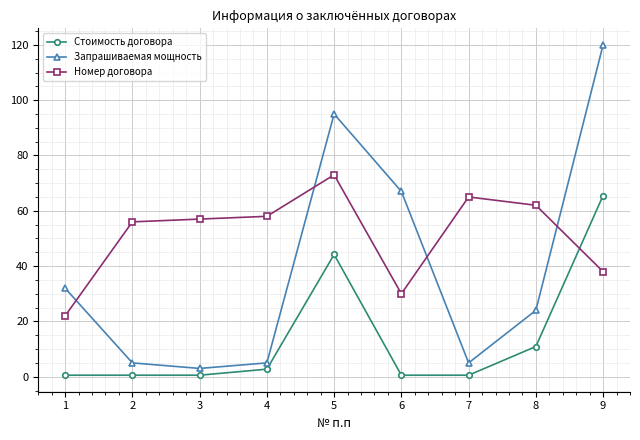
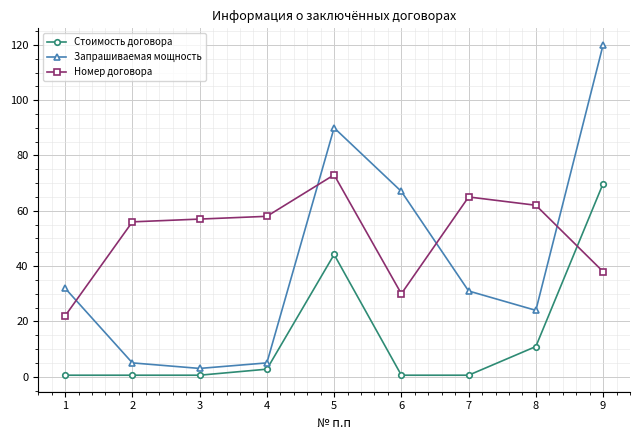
  {
    "Стоимость договора": {
      "1": 1,
      "2": 1,
      "3": 1,
      "4": 3,
      "5": 44,
      "6": 1,
      "7": 1,
      "8": 11,
-     "9": 66
+     "9": 70
    },
    "Запрашиваемая мощность": {
      "1": 32,
      "2": 5,
      "3": 3,
      "4": 5,
-     "5": 95,
+     "5": 90,
      "6": 67,
-     "7": 5,
+     "7": 31,
      "8": 24,
      "9": 120
    },
    "Номер договора": {
      "1": 22,
      "2": 56,
      "3": 57,
      "4": 58,
      "5": 73,
      "6": 30,
      "7": 65,
      "8": 62,
      "9": 38
    }
  }
